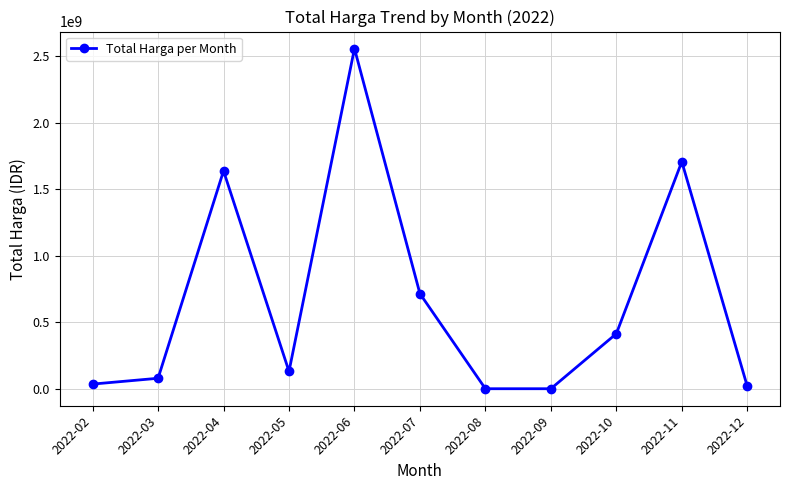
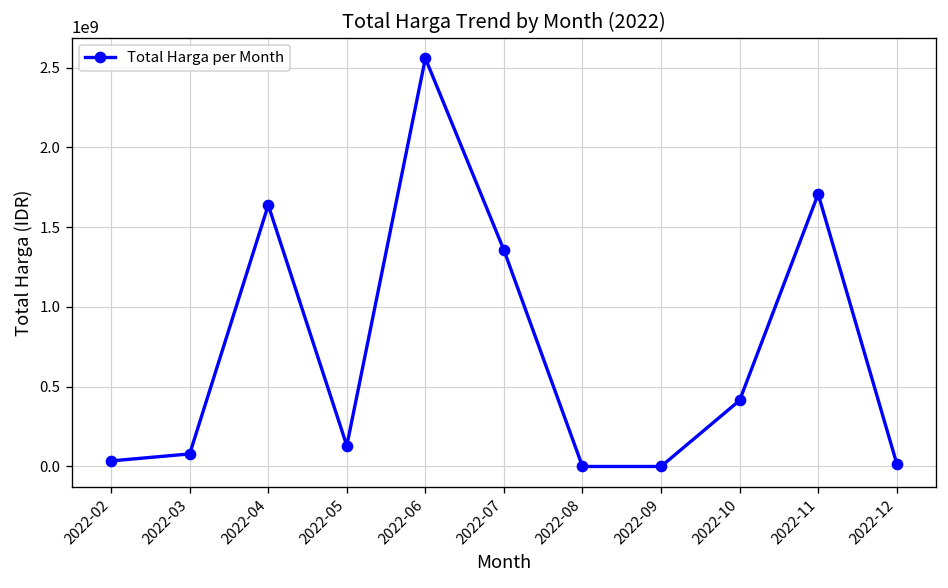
  {
    "2022-02": 30000000,
    "2022-03": 80000000,
    "2022-04": 1640000000,
    "2022-05": 130000000,
    "2022-06": 2560000000,
-   "2022-07": 720000000,
+   "2022-07": 1360000000,
    "2022-08": 0,
    "2022-09": 0,
    "2022-10": 410000000,
    "2022-11": 1710000000,
    "2022-12": 20000000
  }
